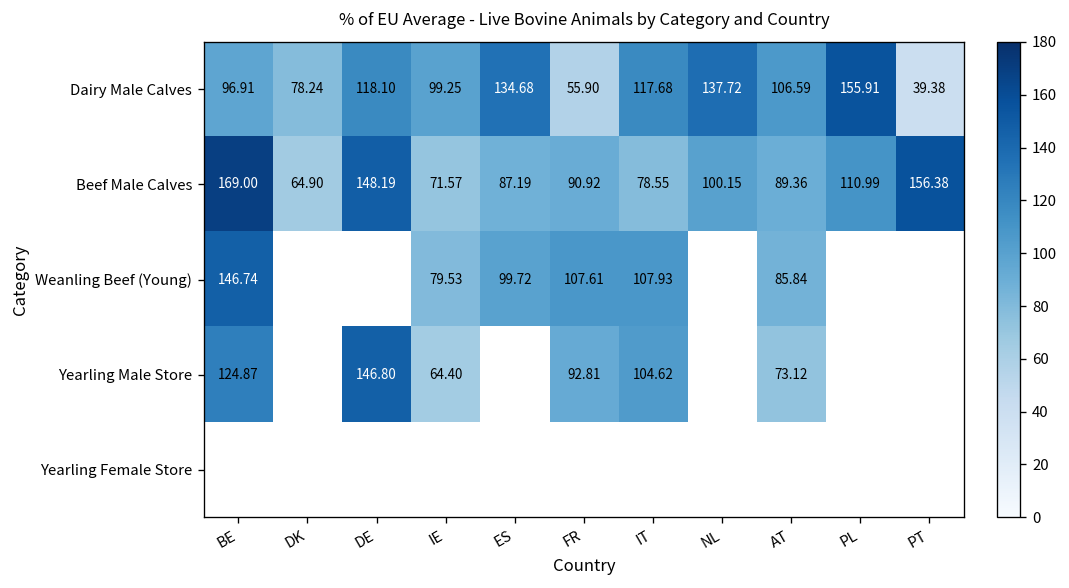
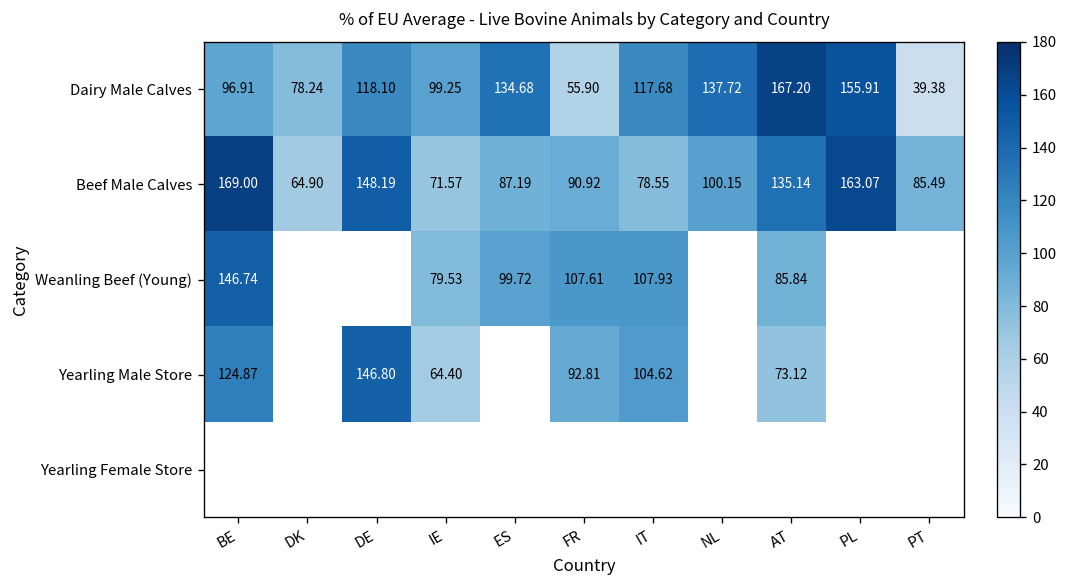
  {
    "Dairy Male Calves": {
      "BE": 96.91,
      "DK": 78.24,
      "DE": 118.10,
      "IE": 99.25,
      "ES": 134.68,
      "FR": 55.90,
      "IT": 117.68,
      "NL": 137.72,
-     "AT": 106.59,
+     "AT": 167.20,
      "PL": 155.91,
      "PT": 39.38
    },
    "Beef Male Calves": {
      "BE": 169.00,
      "DK": 64.90,
      "DE": 148.19,
      "IE": 71.57,
      "ES": 87.19,
      "FR": 90.92,
      "IT": 78.55,
      "NL": 100.15,
-     "AT": 89.36,
-     "PL": 110.99,
-     "PT": 156.38
+     "AT": 135.14,
+     "PL": 163.07,
+     "PT": 85.49
    },
    "Weanling Beef (Young)": {
      "BE": 146.74,
      "IE": 79.53,
      "ES": 99.72,
      "FR": 107.61,
      "IT": 107.93,
      "AT": 85.84
    },
    "Yearling Male Store": {
      "BE": 124.87,
      "DE": 146.80,
      "IE": 64.40,
      "FR": 92.81,
      "IT": 104.62,
      "AT": 73.12
    }
  }
